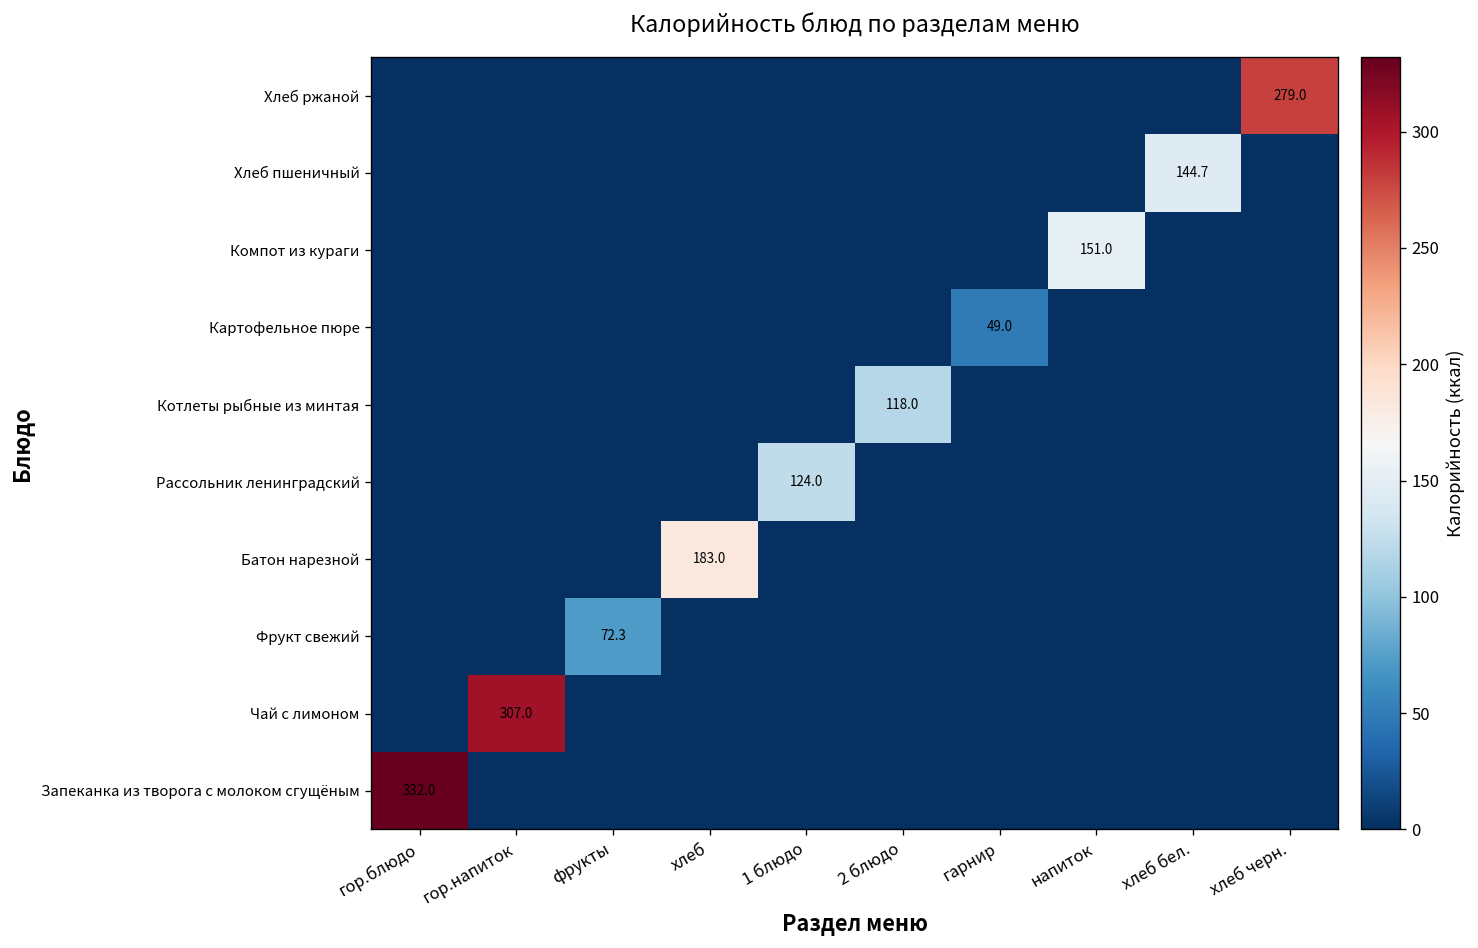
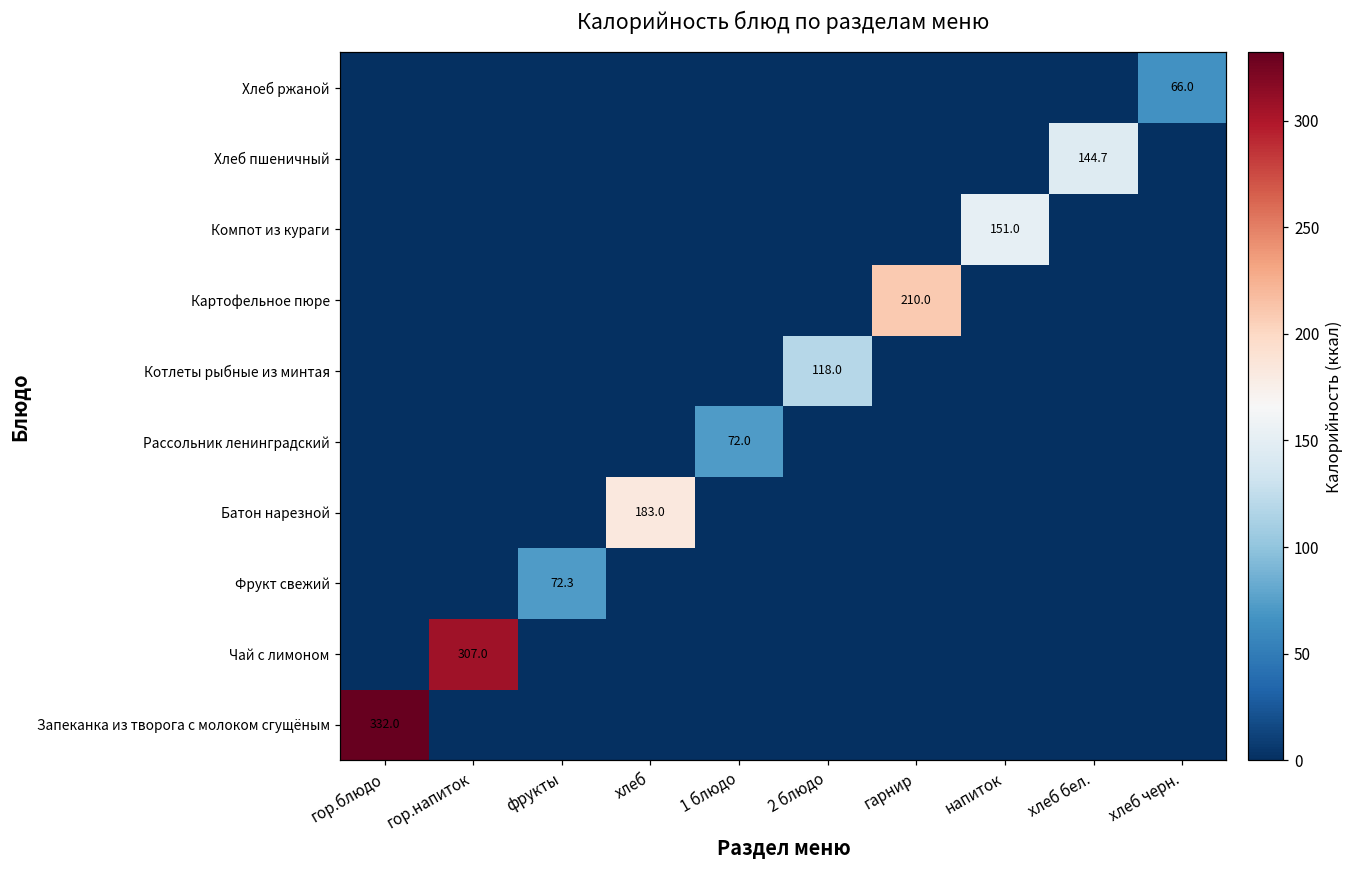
  {
    "Хлеб ржаной": {
-     "хлеб черн.": 279.0
+     "хлеб черн.": 66.0
    },
    "Хлеб пшеничный": {
      "хлеб бел.": 144.7
    },
    "Компот из кураги": {
      "напиток": 151.0
    },
    "Картофельное пюре": {
-     "гарнир": 49.0
+     "гарнир": 210.0
    },
    "Котлеты рыбные из минтая": {
      "2 блюдо": 118.0
    },
    "Рассольник ленинградский": {
-     "1 блюдо": 124.0
+     "1 блюдо": 72.0
    },
    "Батон нарезной": {
      "хлеб": 183.0
    },
    "Фрукт свежий": {
      "фрукты": 72.3
    },
    "Чай с лимоном": {
      "гор.напиток": 307.0
    },
    "Запеканка из творога с молоком сгущёным": {
      "гор.блюдо": 332.0
    }
  }
